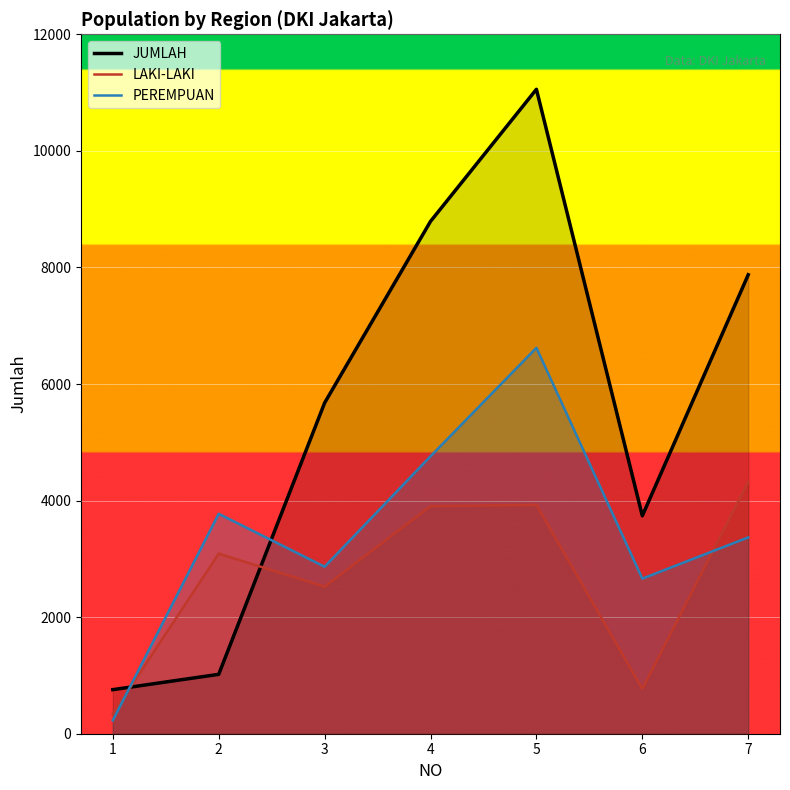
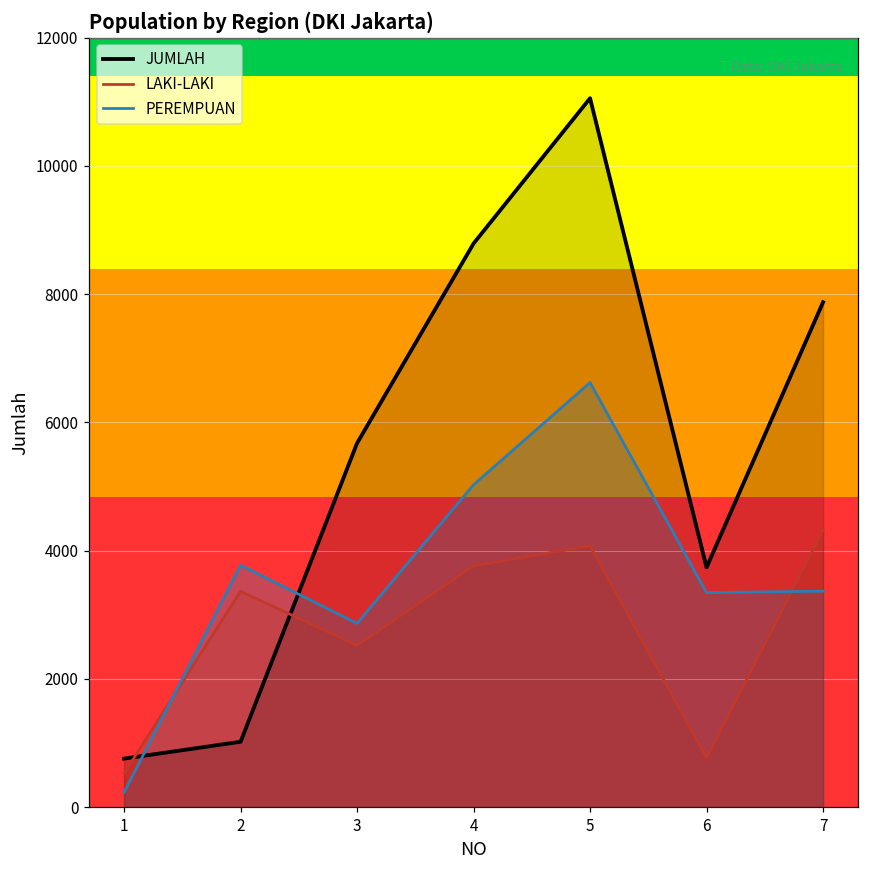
  {
    "JUMLAH": {
      "1": 800,
      "2": 1000,
      "3": 5700,
      "4": 8800,
      "5": 11100,
      "6": 3700,
      "7": 7900
    },
    "LAKI-LAKI": {
-     "1": 300,
-     "2": 3100,
+     "1": 500,
+     "2": 3400,
      "3": 2500,
-     "4": 3900,
-     "5": 3900,
+     "4": 3800,
+     "5": 4100,
      "6": 800,
      "7": 4300
    },
    "PEREMPUAN": {
      "1": 200,
      "2": 3800,
      "3": 2900,
-     "4": 4800,
+     "4": 5000,
      "5": 6600,
-     "6": 2700,
+     "6": 3300,
      "7": 3400
    }
  }
